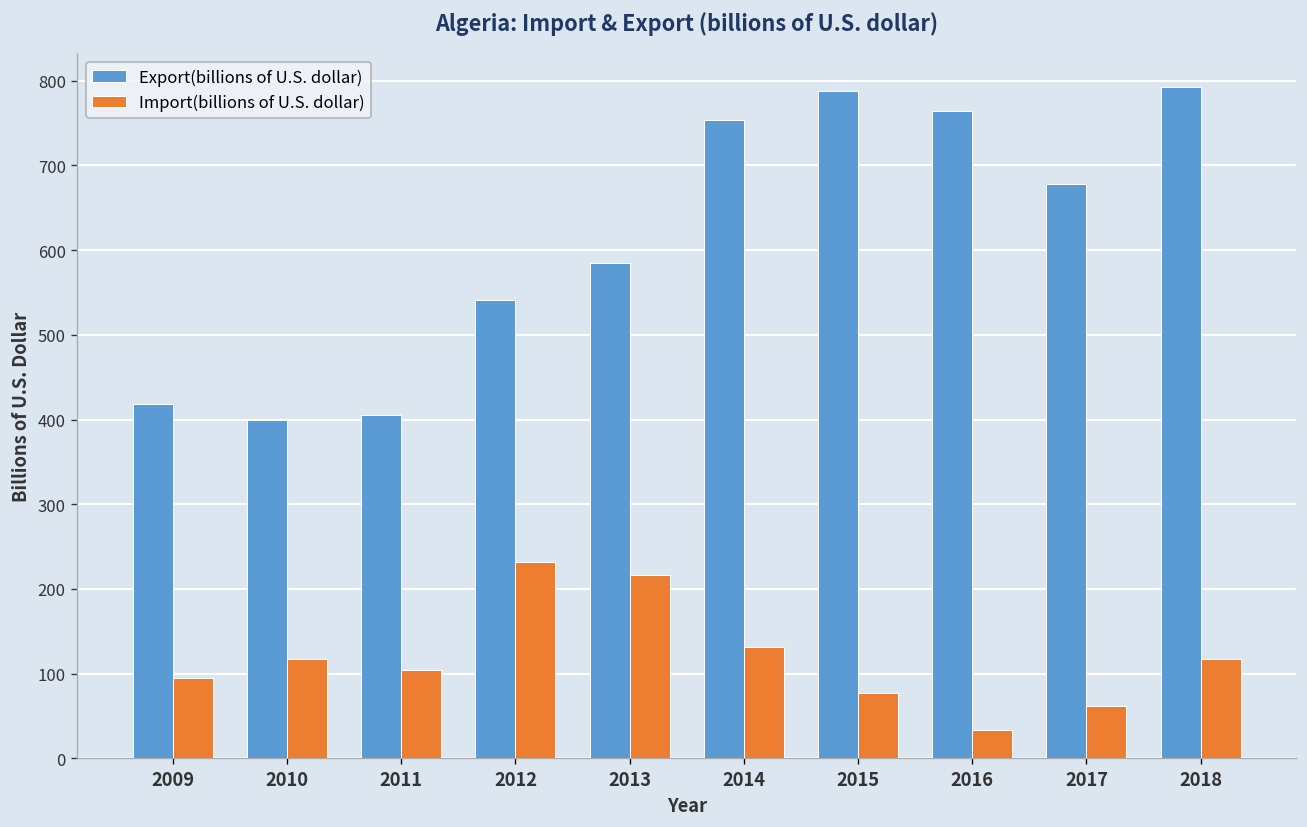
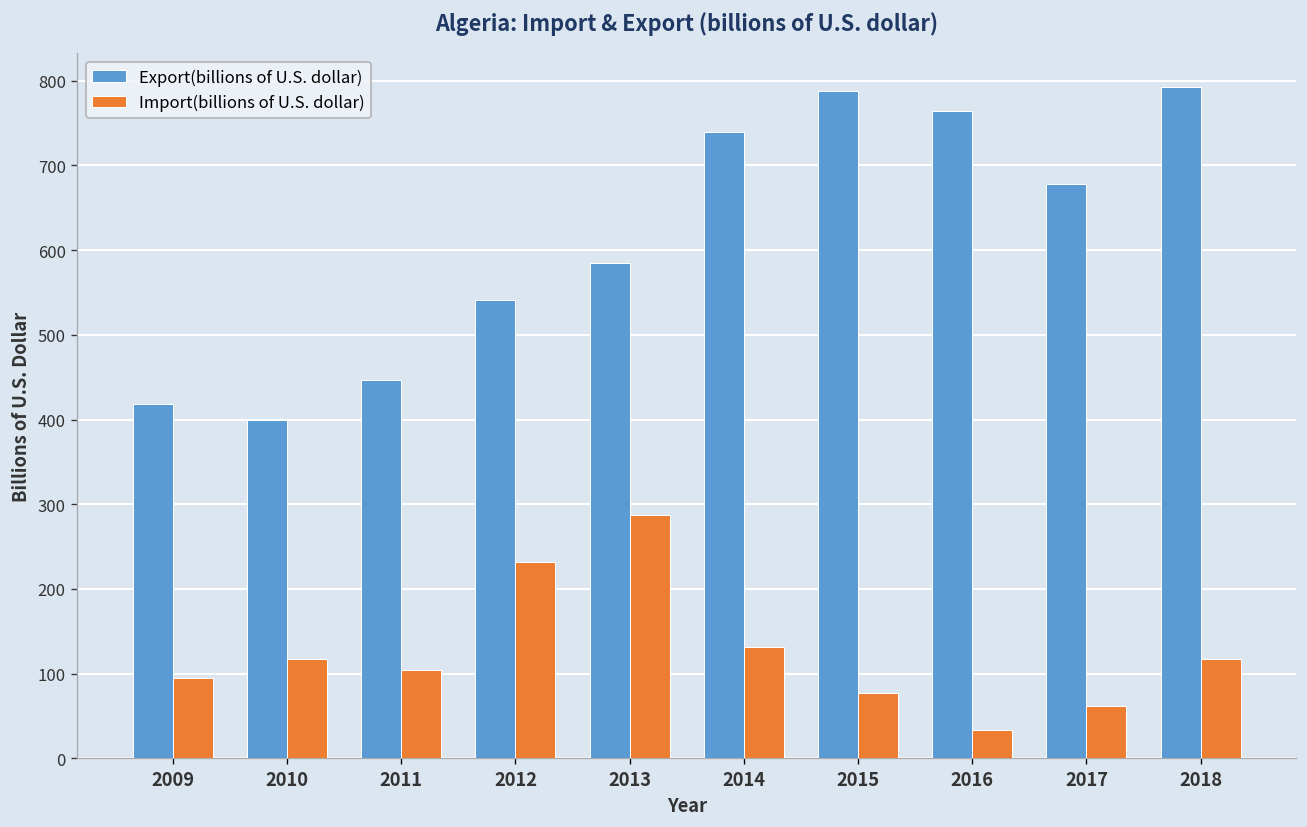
  {
    "Export(billions of U.S. dollar)": {
      "2009": 420,
      "2010": 400,
-     "2011": 400,
+     "2011": 450,
      "2012": 540,
      "2013": 590,
-     "2014": 750,
+     "2014": 740,
      "2015": 790,
      "2016": 760,
      "2017": 680,
      "2018": 790
    },
    "Import(billions of U.S. dollar)": {
      "2009": 90,
      "2010": 120,
      "2011": 100,
      "2012": 230,
-     "2013": 220,
+     "2013": 290,
      "2014": 130,
      "2015": 80,
      "2016": 30,
      "2017": 60,
      "2018": 120
    }
  }
